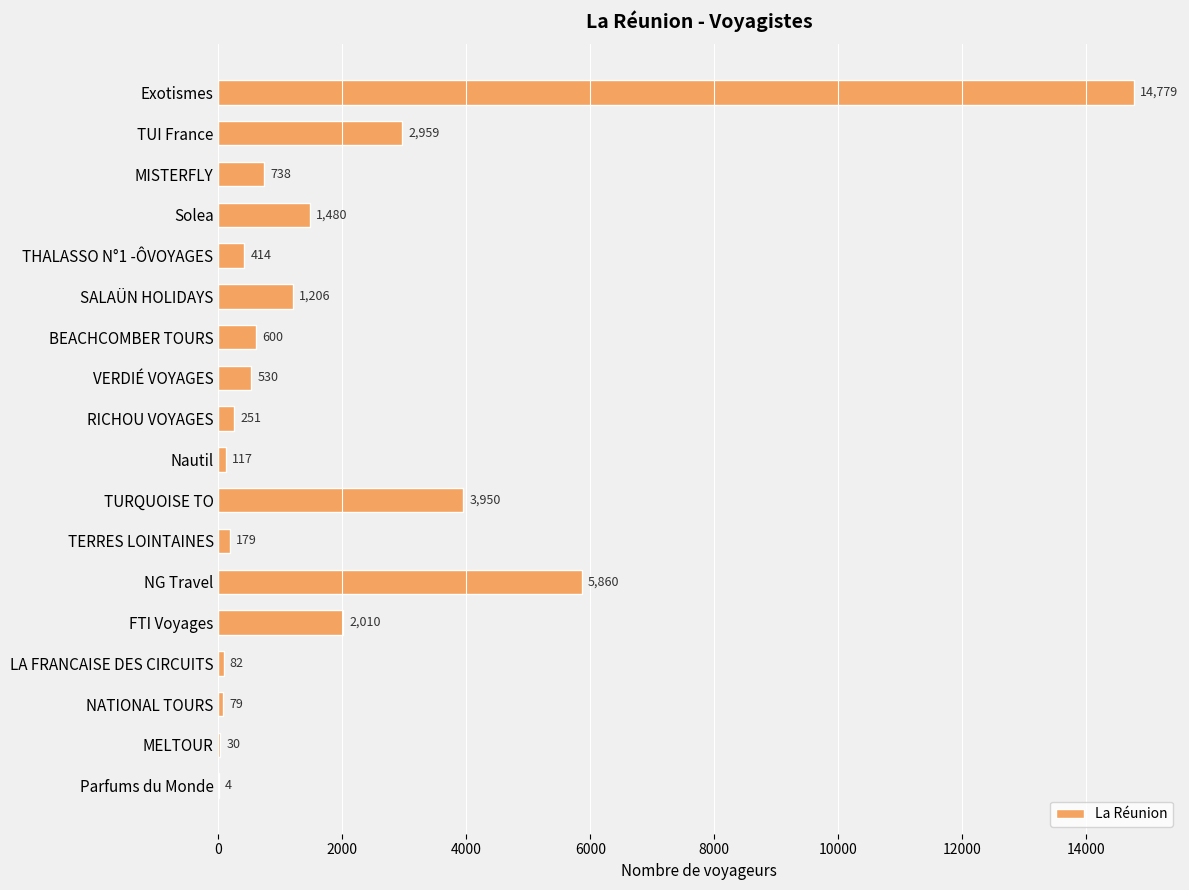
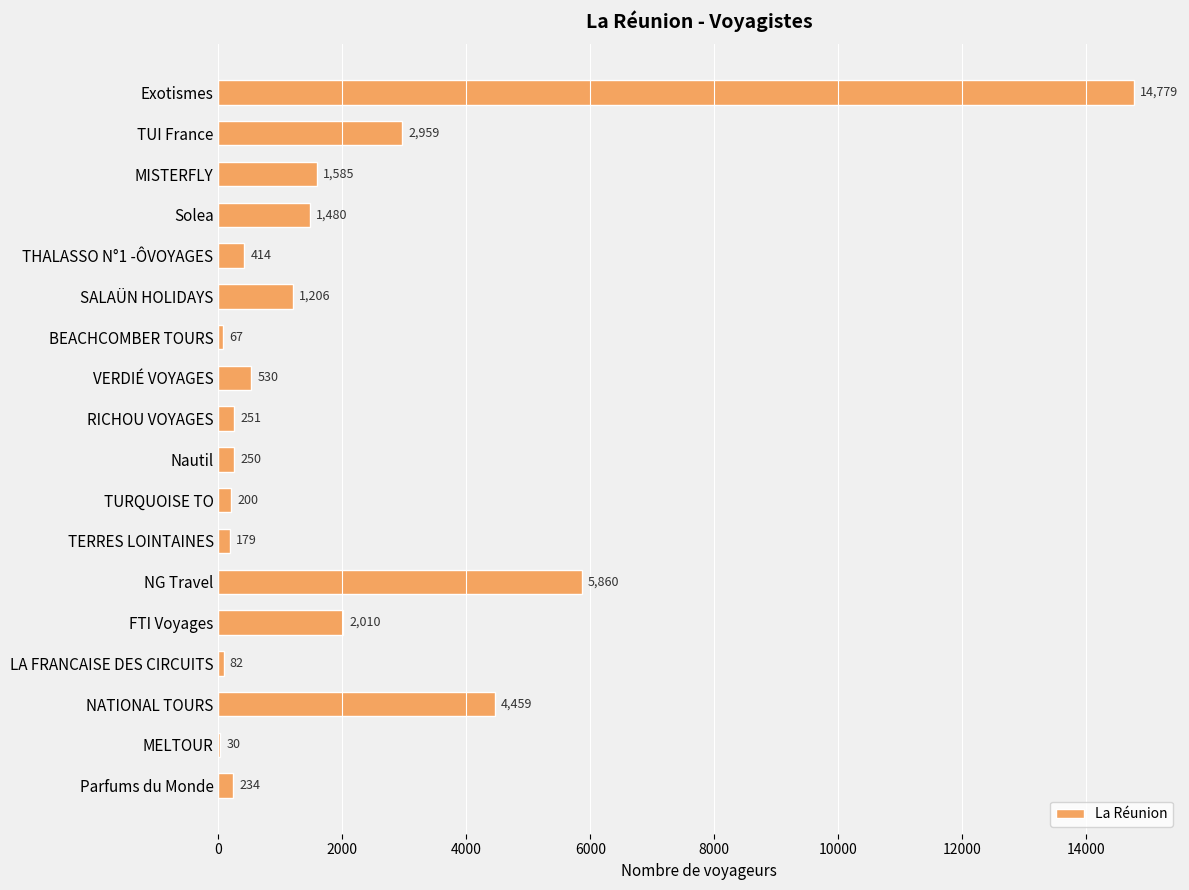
  {
    "Exotismes": "14,779",
    "TUI France": "2,959",
-   "MISTERFLY": "738",
+   "MISTERFLY": "1,585",
    "Solea": "1,480",
    "THALASSO N°1 -ÔVOYAGES": "414",
    "SALAÜN HOLIDAYS": "1,206",
-   "BEACHCOMBER TOURS": "600",
+   "BEACHCOMBER TOURS": "67",
    "VERDIÉ VOYAGES": "530",
    "RICHOU VOYAGES": "251",
-   "Nautil": "117",
-   "TURQUOISE TO": "3,950",
+   "Nautil": "250",
+   "TURQUOISE TO": "200",
    "TERRES LOINTAINES": "179",
    "NG Travel": "5,860",
    "FTI Voyages": "2,010",
    "LA FRANCAISE DES CIRCUITS": "82",
-   "NATIONAL TOURS": "79",
+   "NATIONAL TOURS": "4,459",
    "MELTOUR": "30",
-   "Parfums du Monde": "4"
+   "Parfums du Monde": "234"
  }
